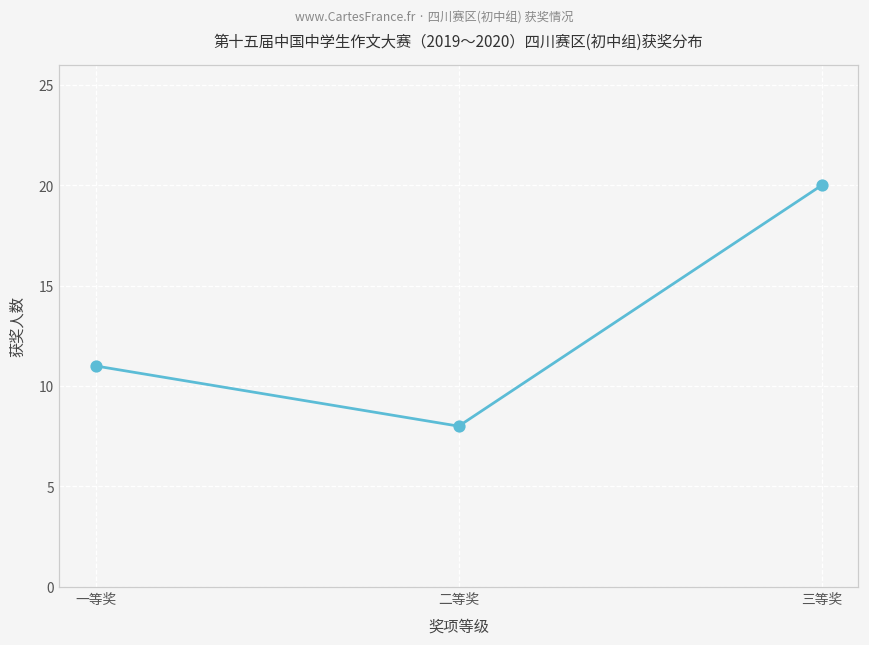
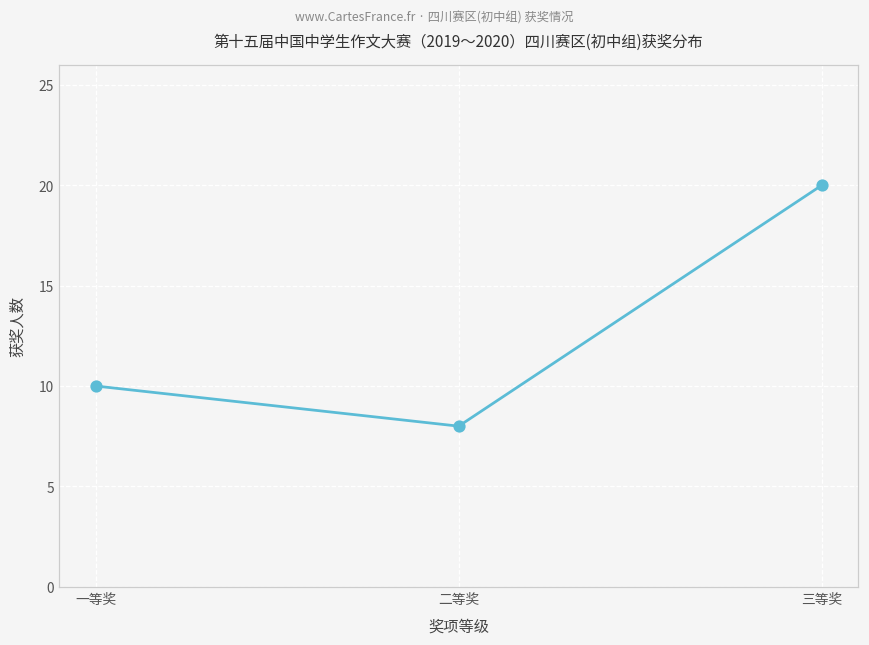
  {
-   "一等奖": 11,
+   "一等奖": 10,
    "二等奖": 8,
    "三等奖": 20
  }
